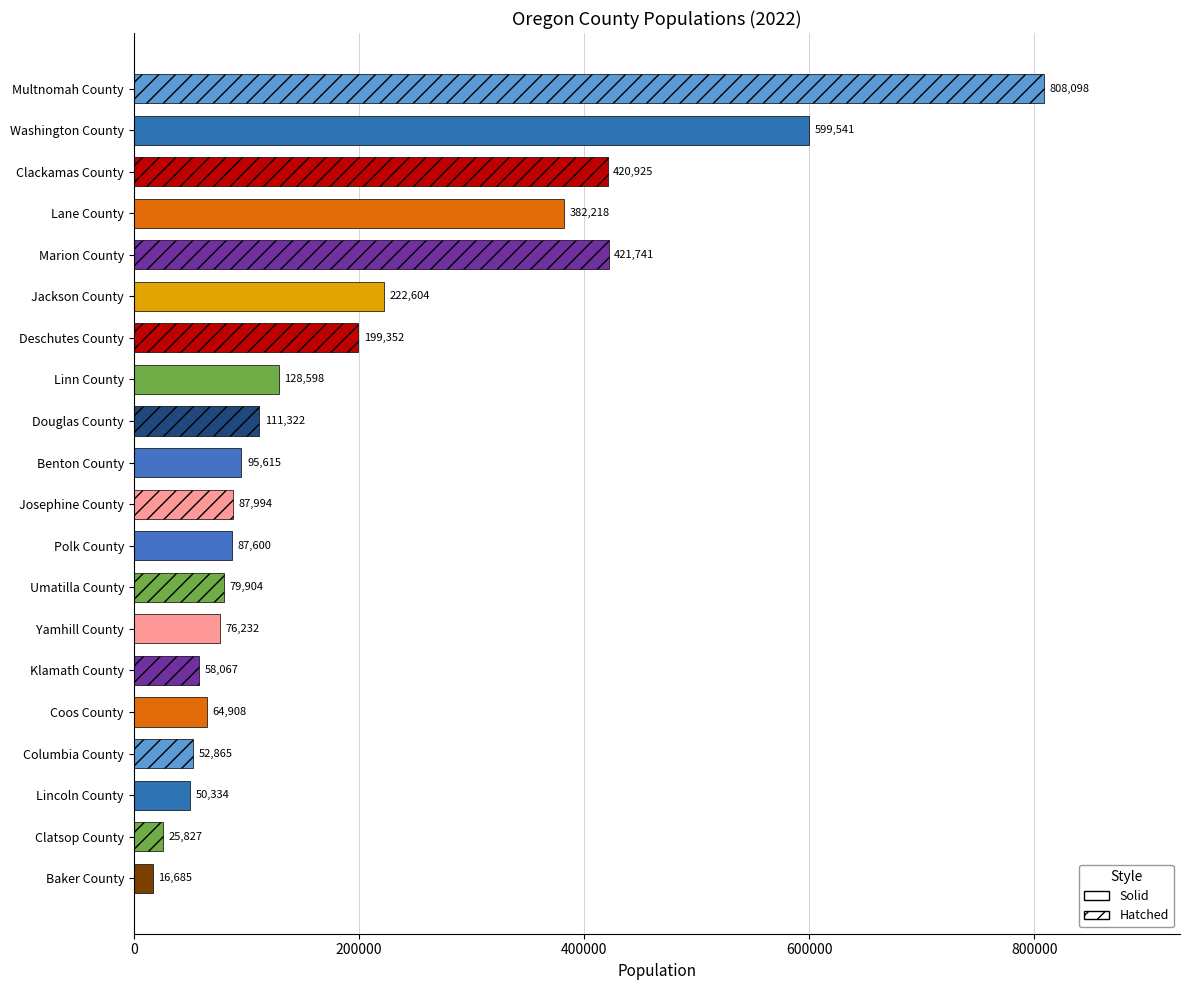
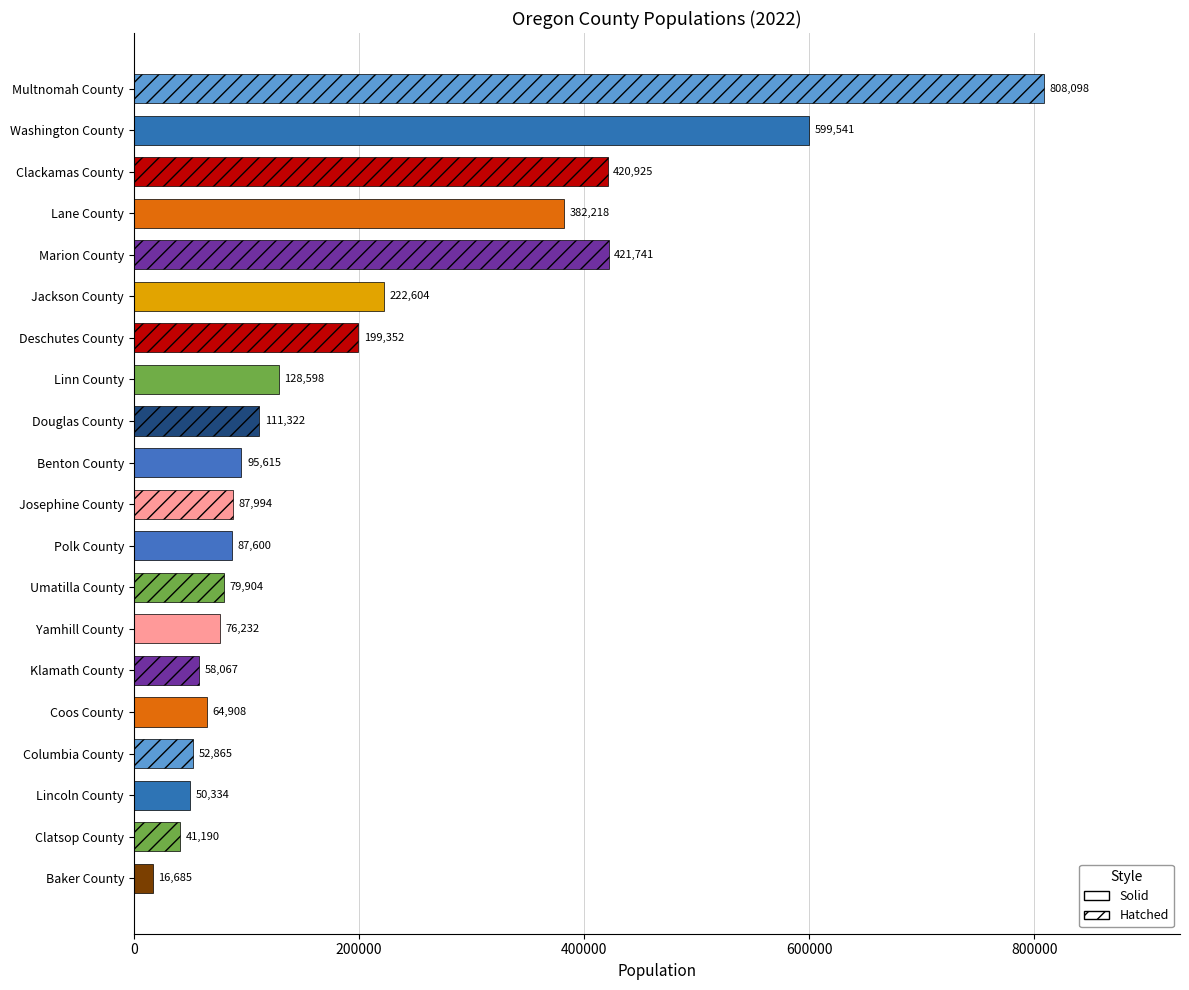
  {
    "Multnomah County": "808,098",
    "Washington County": "599,541",
    "Clackamas County": "420,925",
    "Lane County": "382,218",
    "Marion County": "421,741",
    "Jackson County": "222,604",
    "Deschutes County": "199,352",
    "Linn County": "128,598",
    "Douglas County": "111,322",
    "Benton County": "95,615",
    "Josephine County": "87,994",
    "Polk County": "87,600",
    "Umatilla County": "79,904",
    "Yamhill County": "76,232",
    "Klamath County": "58,067",
    "Coos County": "64,908",
    "Columbia County": "52,865",
    "Lincoln County": "50,334",
-   "Clatsop County": "25,827",
+   "Clatsop County": "41,190",
    "Baker County": "16,685"
  }
